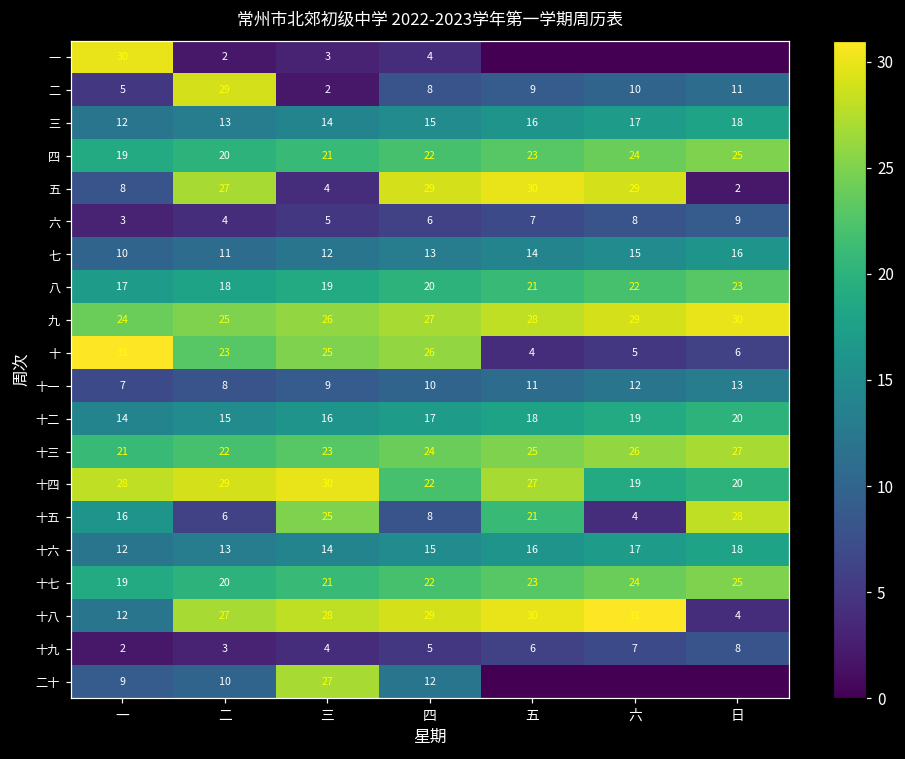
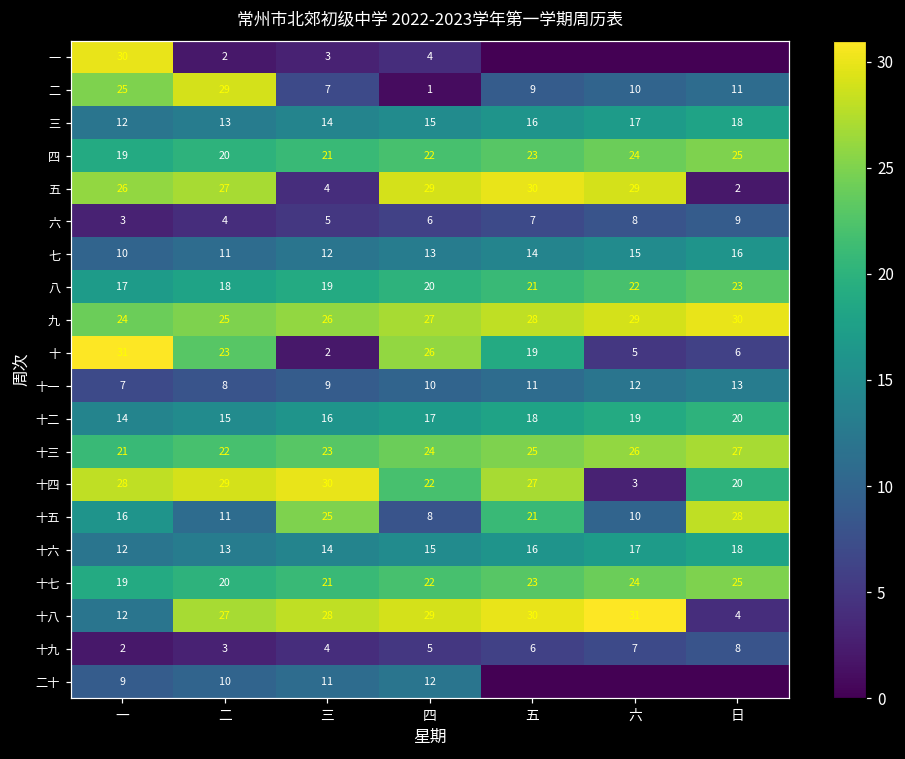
  {
    "一": {
      "二": 2,
      "三": 3,
      "四": 4
    },
    "二": {
-     "一": 5,
-     "三": 2,
-     "四": 8,
+     "一": 25,
+     "三": 7,
+     "四": 1,
      "五": 9,
      "六": 10,
      "日": 11
    },
    "三": {
      "一": 12,
      "二": 13,
      "三": 14,
      "四": 15,
      "五": 16,
      "六": 17,
      "日": 18
    },
    "四": {
      "一": 19,
      "二": 20,
      "三": 21,
      "四": 22,
      "五": 23,
      "六": 24,
      "日": 25
    },
    "五": {
-     "一": 8,
+     "一": 26,
      "二": 27,
      "三": 4,
      "日": 2
    },
    "六": {
      "一": 3,
      "二": 4,
      "三": 5,
      "四": 6,
      "五": 7,
      "六": 8,
      "日": 9
    },
    "七": {
      "一": 10,
      "二": 11,
      "三": 12,
      "四": 13,
      "五": 14,
      "六": 15,
      "日": 16
    },
    "八": {
      "一": 17,
      "二": 18,
      "三": 19,
      "四": 20,
      "五": 21,
      "六": 22,
      "日": 23
    },
    "九": {
      "一": 24,
      "二": 25,
      "三": 26,
      "四": 27,
      "五": 28
    },
    "十": {
      "二": 23,
-     "三": 25,
+     "三": 2,
      "四": 26,
-     "五": 4,
+     "五": 19,
      "六": 5,
      "日": 6
    },
    "十一": {
      "一": 7,
      "二": 8,
      "三": 9,
      "四": 10,
      "五": 11,
      "六": 12,
      "日": 13
    },
    "十二": {
      "一": 14,
      "二": 15,
      "三": 16,
      "四": 17,
      "五": 18,
      "六": 19,
      "日": 20
    },
    "十三": {
      "一": 21,
      "二": 22,
      "三": 23,
      "四": 24,
      "五": 25,
      "六": 26,
      "日": 27
    },
    "十四": {
      "一": 28,
      "四": 22,
      "五": 27,
-     "六": 19,
+     "六": 3,
      "日": 20
    },
    "十五": {
      "一": 16,
-     "二": 6,
+     "二": 11,
      "三": 25,
      "四": 8,
      "五": 21,
-     "六": 4,
+     "六": 10,
      "日": 28
    },
    "十六": {
      "一": 12,
      "二": 13,
      "三": 14,
      "四": 15,
      "五": 16,
      "六": 17,
      "日": 18
    },
    "十七": {
      "一": 19,
      "二": 20,
      "三": 21,
      "四": 22,
      "五": 23,
      "六": 24,
      "日": 25
    },
    "十八": {
      "一": 12,
      "二": 27,
      "三": 28,
      "日": 4
    },
    "十九": {
      "一": 2,
      "二": 3,
      "三": 4,
      "四": 5,
      "五": 6,
      "六": 7,
      "日": 8
    },
    "二十": {
      "一": 9,
      "二": 10,
-     "三": 27,
+     "三": 11,
      "四": 12
    }
  }
